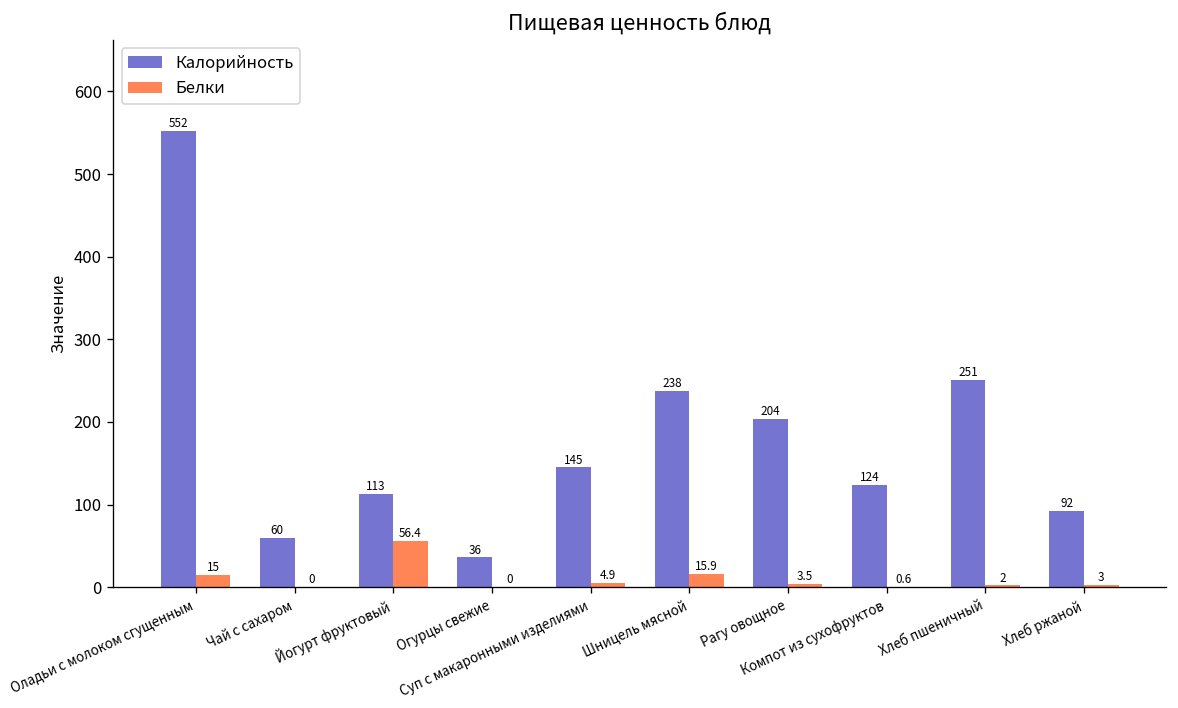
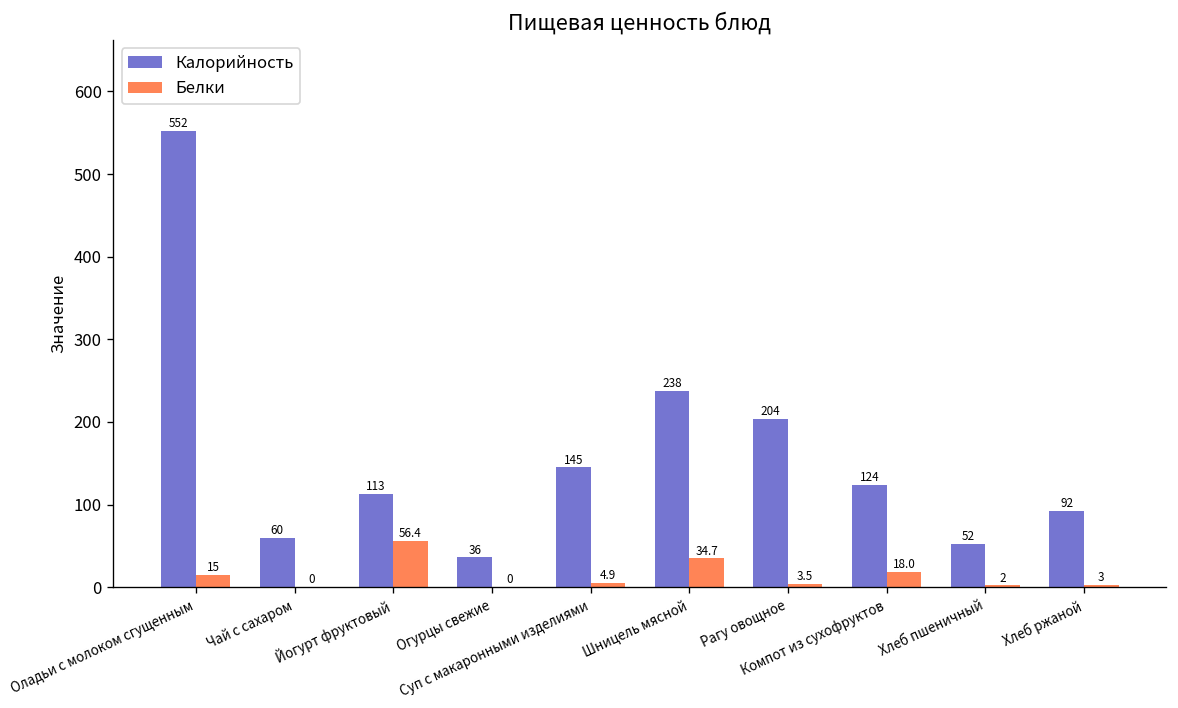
  {
    "Калорийность": {
      "Оладьи с молоком сгущенным": 552,
      "Чай с сахаром": 60,
      "Йогурт фруктовый": 113,
      "Огурцы свежие": 36,
      "Суп с макаронными изделиями": 145,
      "Шницель мясной": 238,
      "Рагу овощное": 204,
      "Компот из сухофруктов": 124,
-     "Хлеб пшеничный": 251,
+     "Хлеб пшеничный": 52,
      "Хлеб ржаной": 92
    },
    "Белки": {
      "Оладьи с молоком сгущенным": 15,
      "Чай с сахаром": 0,
      "Йогурт фруктовый": 56.4,
      "Огурцы свежие": 0,
      "Суп с макаронными изделиями": 4.9,
-     "Шницель мясной": 15.9,
+     "Шницель мясной": 34.7,
      "Рагу овощное": 3.5,
-     "Компот из сухофруктов": 0.6,
+     "Компот из сухофруктов": 18.0,
      "Хлеб пшеничный": 2,
      "Хлеб ржаной": 3
    }
  }
